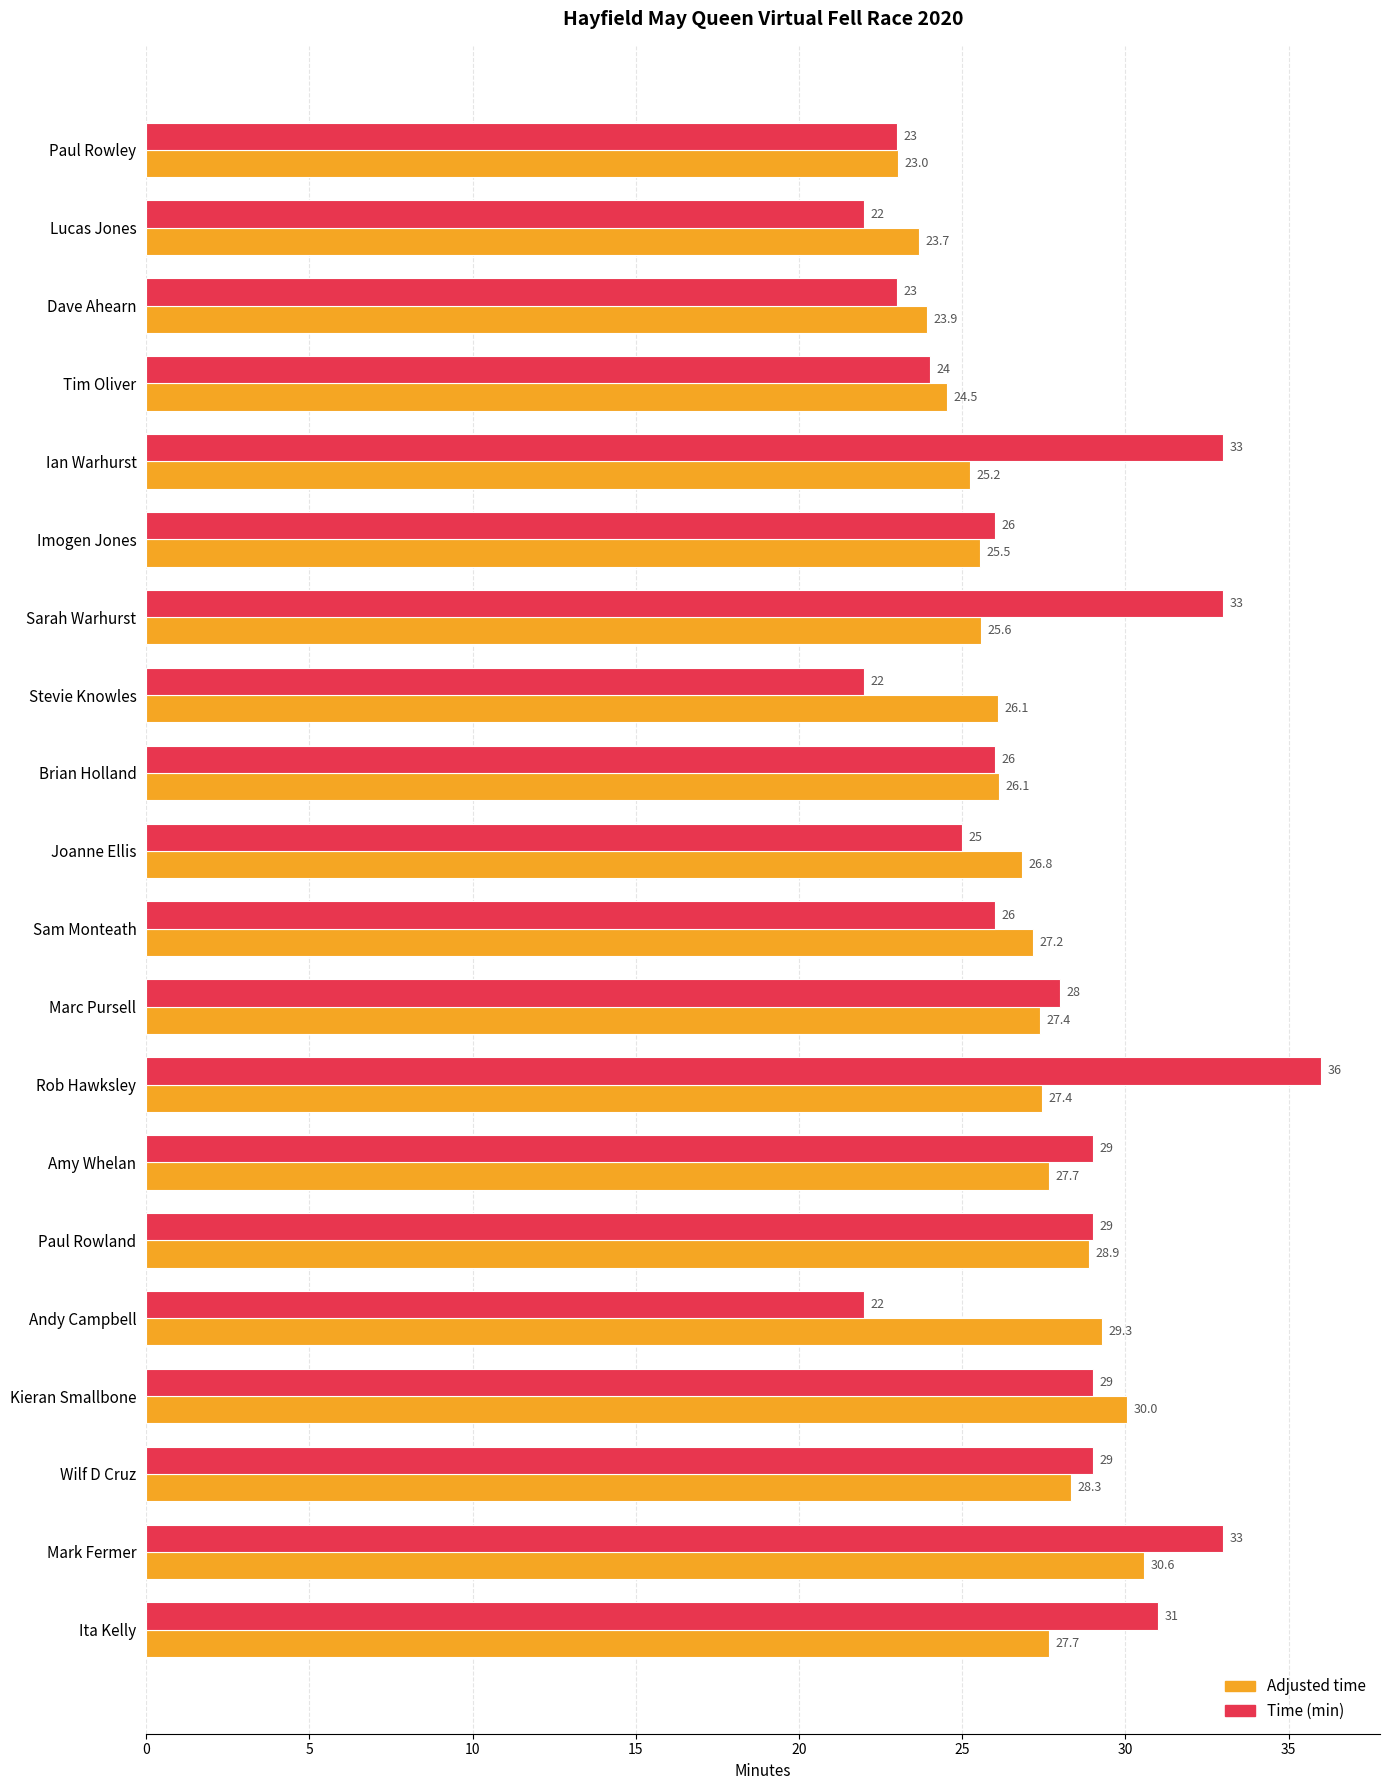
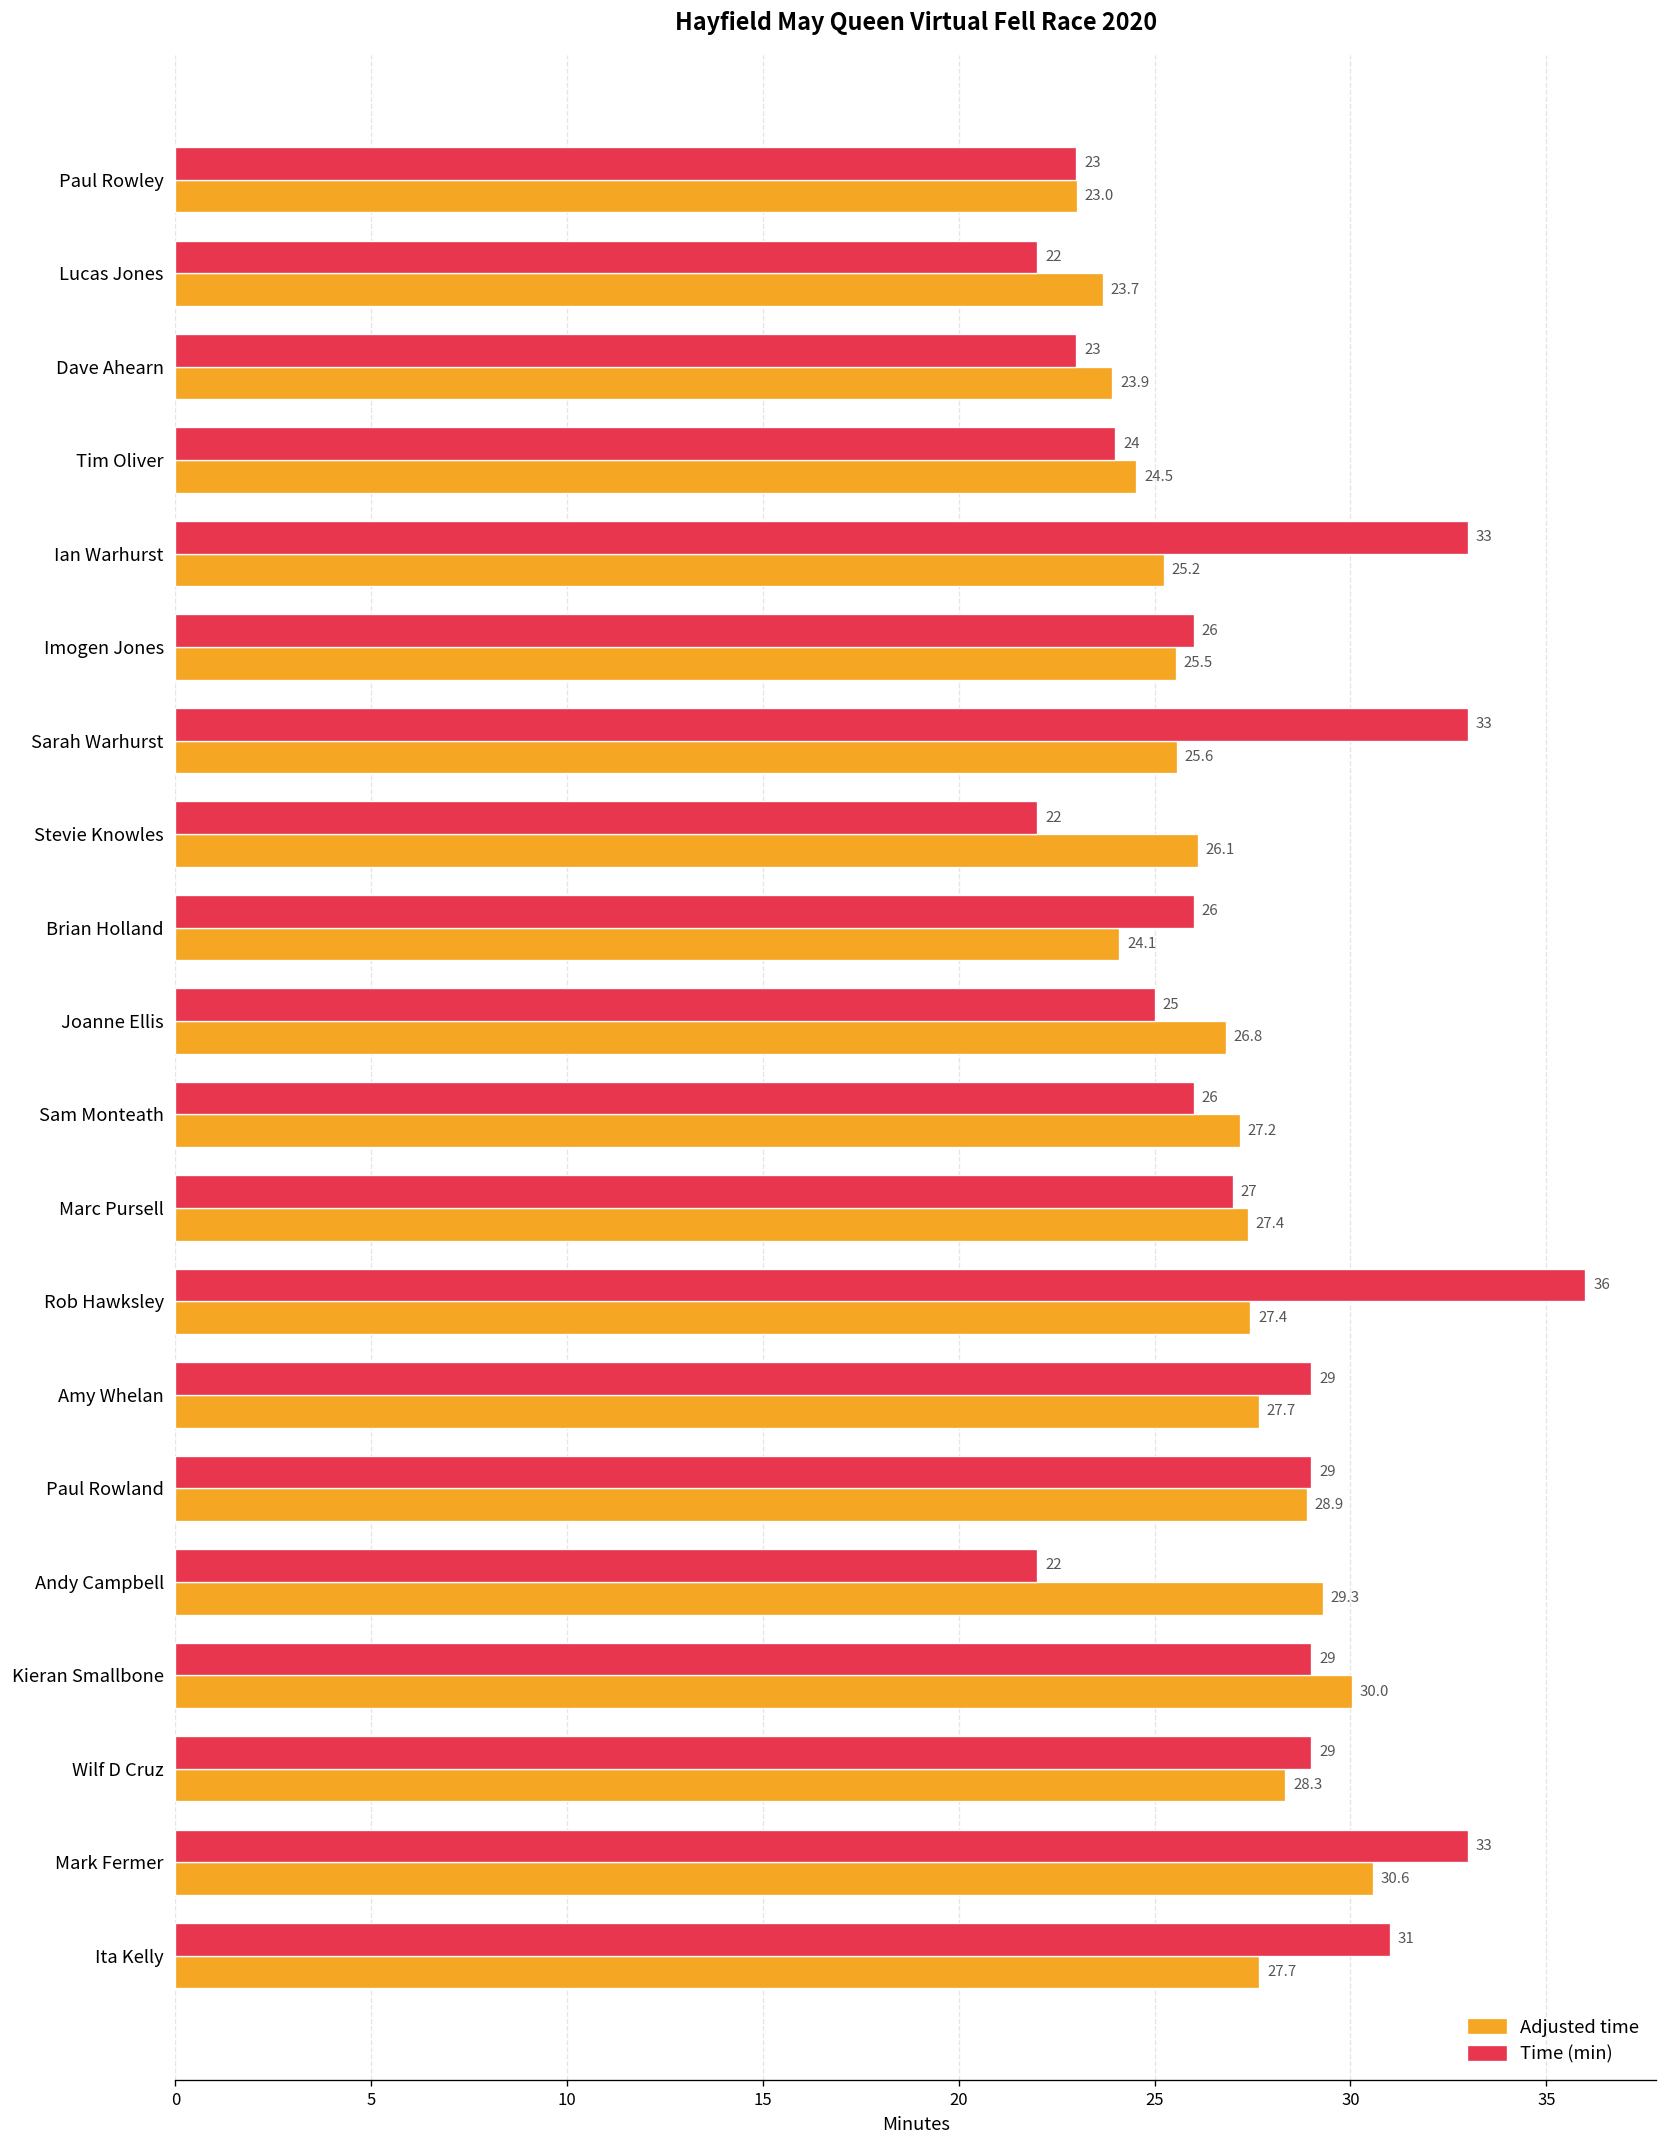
  {
    "Adjusted time": {
      "Paul Rowley": 23.0,
      "Lucas Jones": 23.7,
      "Dave Ahearn": 23.9,
      "Tim Oliver": 24.5,
      "Ian Warhurst": 25.2,
      "Imogen Jones": 25.5,
      "Sarah Warhurst": 25.6,
      "Stevie Knowles": 26.1,
-     "Brian Holland": 26.1,
+     "Brian Holland": 24.1,
      "Joanne Ellis": 26.8,
      "Sam Monteath": 27.2,
      "Marc Pursell": 27.4,
      "Rob Hawksley": 27.4,
      "Amy Whelan": 27.7,
      "Paul Rowland": 28.9,
      "Andy Campbell": 29.3,
      "Kieran Smallbone": 30.0,
      "Wilf D Cruz": 28.3,
      "Mark Fermer": 30.6,
      "Ita Kelly": 27.7
    },
    "Time (min)": {
      "Paul Rowley": 23,
      "Lucas Jones": 22,
      "Dave Ahearn": 23,
      "Tim Oliver": 24,
      "Ian Warhurst": 33,
      "Imogen Jones": 26,
      "Sarah Warhurst": 33,
      "Stevie Knowles": 22,
      "Brian Holland": 26,
      "Joanne Ellis": 25,
      "Sam Monteath": 26,
-     "Marc Pursell": 28,
+     "Marc Pursell": 27,
      "Rob Hawksley": 36,
      "Amy Whelan": 29,
      "Paul Rowland": 29,
      "Andy Campbell": 22,
      "Kieran Smallbone": 29,
      "Wilf D Cruz": 29,
      "Mark Fermer": 33,
      "Ita Kelly": 31
    }
  }
